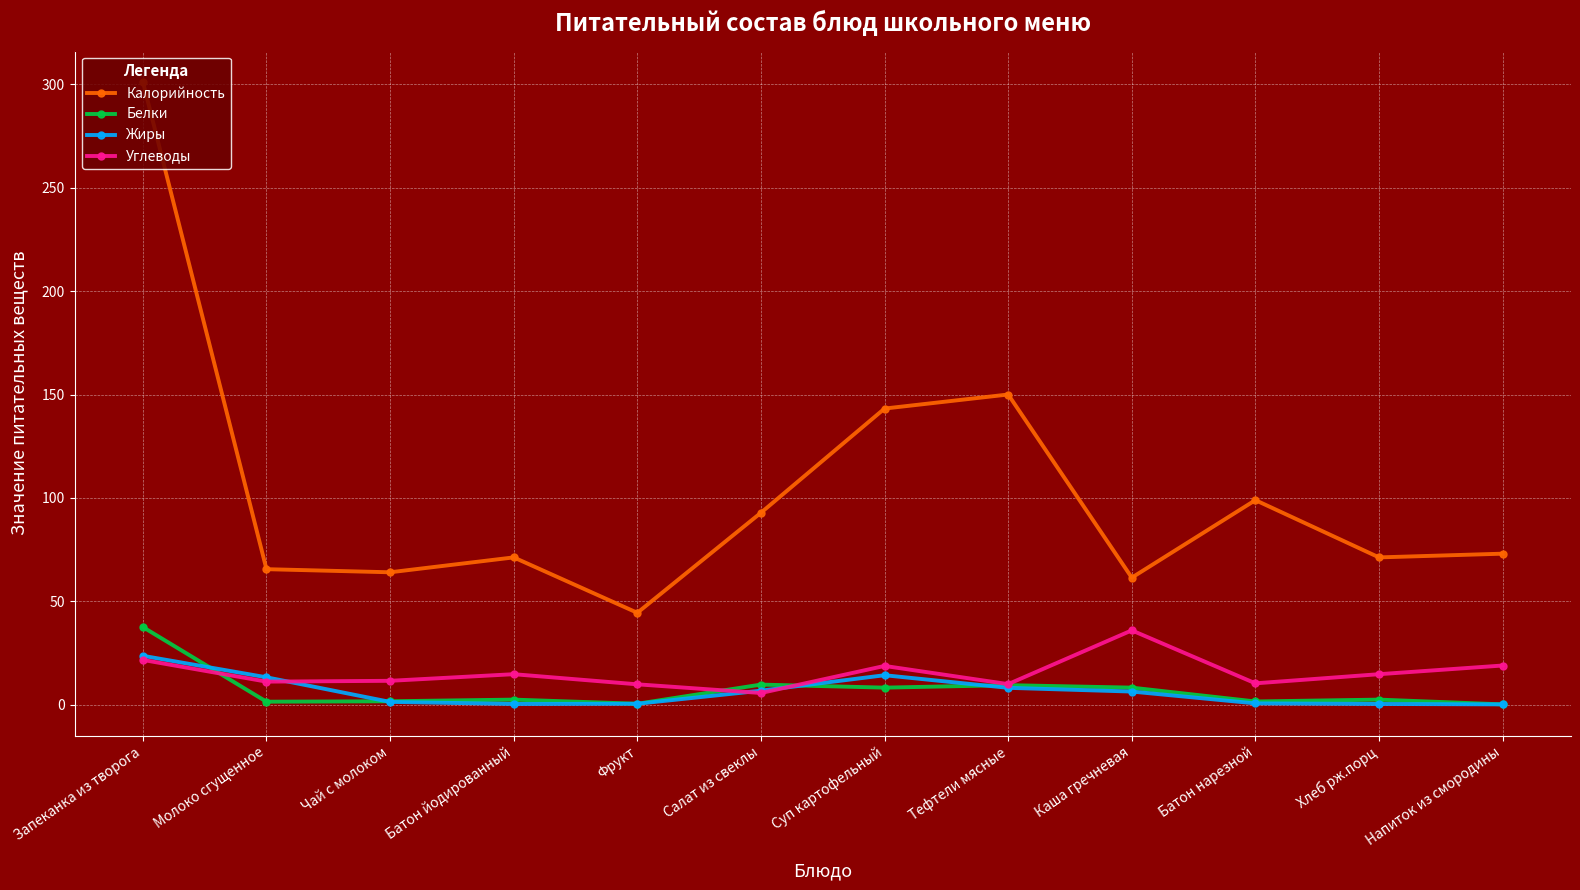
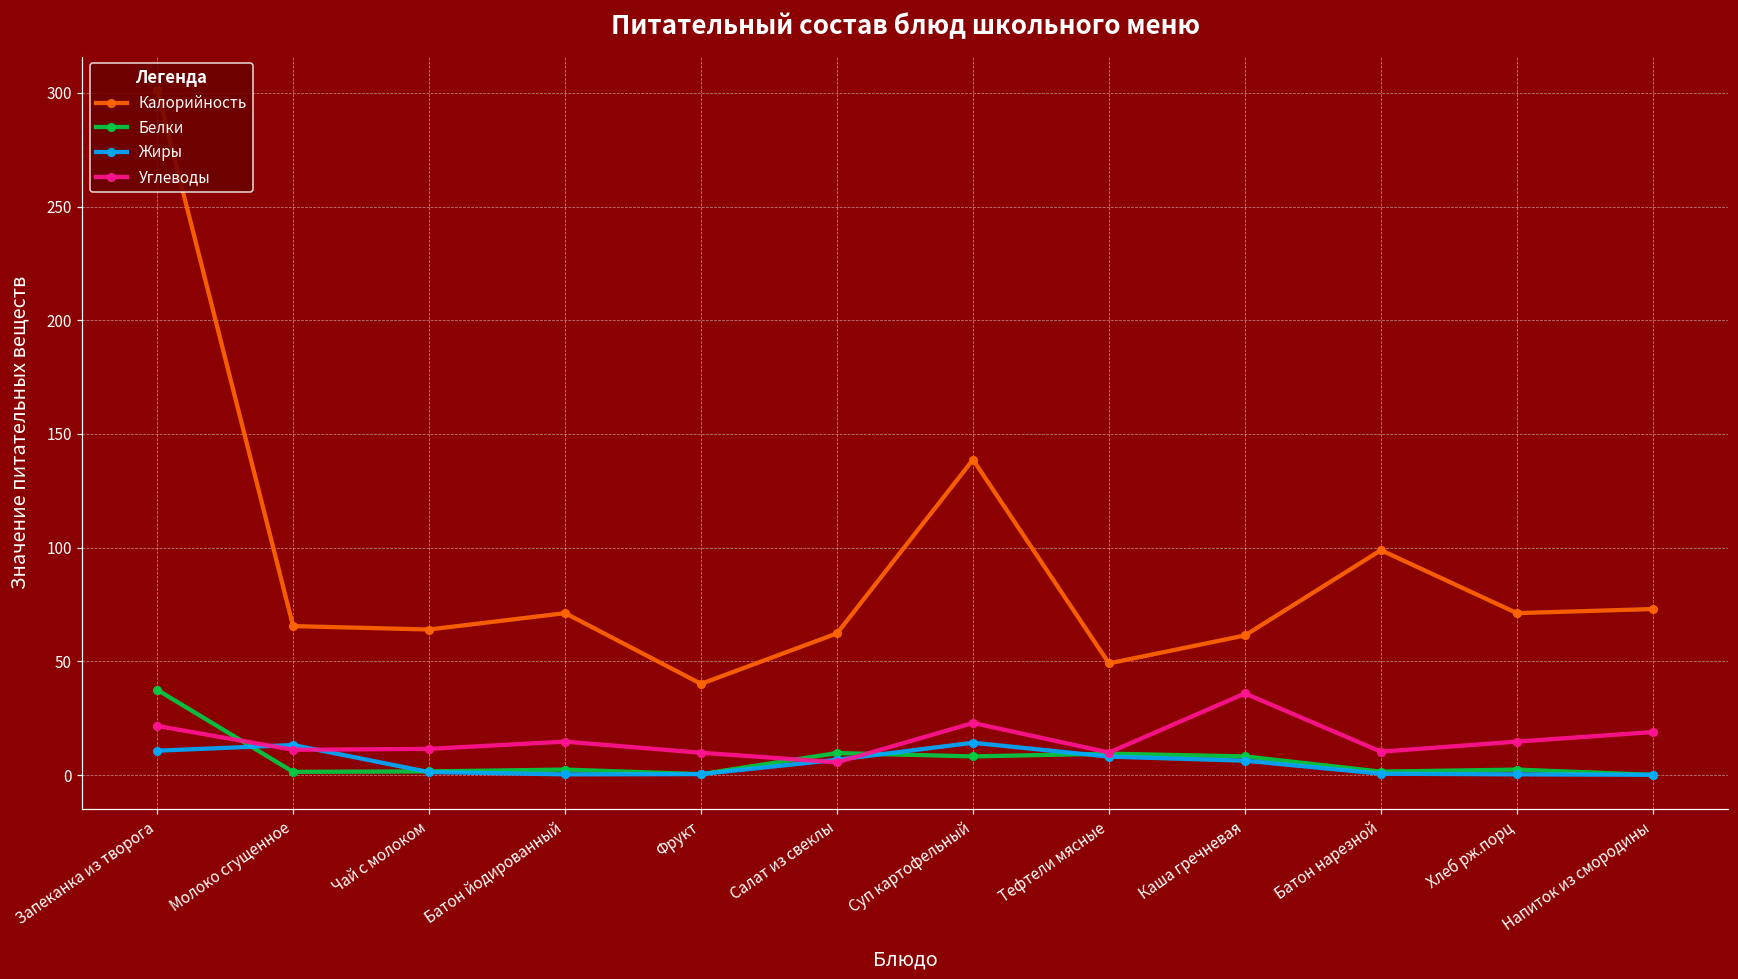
  {
    "Калорийность": {
      "Молоко сгущенное": 66,
      "Чай с молоком": 64,
      "Батон йодированный": 71,
-     "Фрукт": 44,
-     "Салат из свеклы": 93,
-     "Суп картофельный": 143,
-     "Тефтели мясные": 150,
+     "Фрукт": 40,
+     "Салат из свеклы": 62,
+     "Суп картофельный": 139,
+     "Тефтели мясные": 49,
      "Каша гречневая": 61,
      "Батон нарезной": 99,
      "Хлеб рж.порц": 71,
      "Напиток из смородины": 73
    },
    "Белки": {
      "Запеканка из творога": 38,
      "Молоко сгущенное": 1,
      "Батон йодированный": 2,
      "Салат из свеклы": 10,
      "Суп картофельный": 8,
      "Каша гречневая": 8,
      "Хлеб рж.порц": 2
    },
    "Жиры": {
-     "Запеканка из творога": 24,
+     "Запеканка из творога": 11,
      "Молоко сгущенное": 13,
      "Батон йодированный": 0,
      "Суп картофельный": 14,
      "Тефтели мясные": 8,
      "Каша гречневая": 6,
      "Хлеб рж.порц": 0
    },
    "Углеводы": {
      "Запеканка из творога": 22,
      "Молоко сгущенное": 11,
      "Чай с молоком": 12,
      "Батон йодированный": 15,
      "Фрукт": 10,
-     "Суп картофельный": 19,
+     "Суп картофельный": 23,
      "Каша гречневая": 36,
      "Батон нарезной": 10,
      "Хлеб рж.порц": 15,
      "Напиток из смородины": 19
    }
  }
